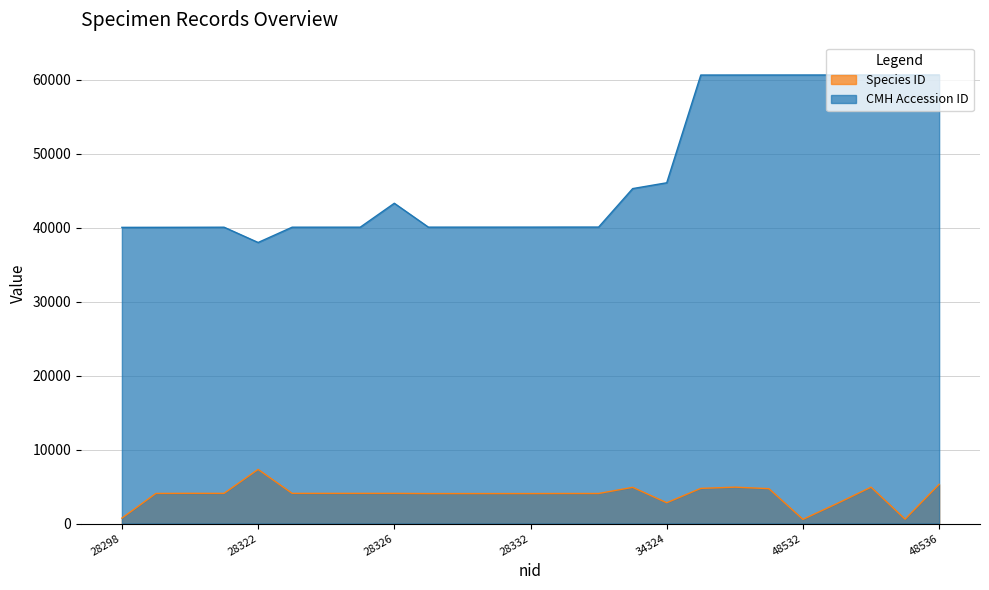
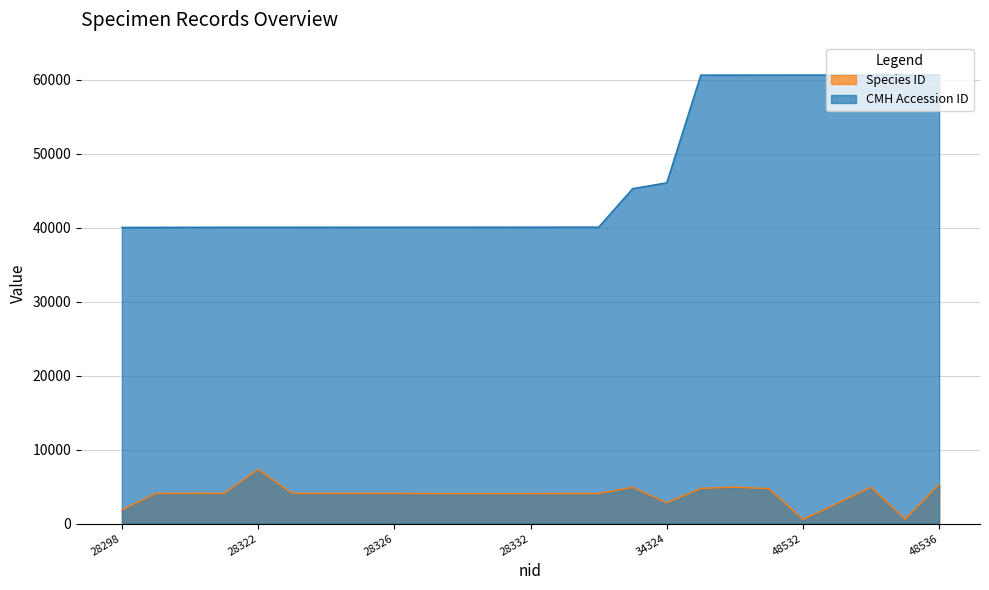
  {
    "Species ID": {
-     "28298": 1000,
+     "28298": 2000,
      "28322": 7000,
      "28326": 4000,
      "28332": 4000,
      "34324": 3000,
      "48532": 1000,
      "48536": 5000
    },
    "CMH Accession ID": {
      "28298": 40000,
-     "28322": 38000,
-     "28326": 43000,
+     "28322": 40000,
+     "28326": 40000,
      "28332": 40000,
      "34324": 46000,
      "48532": 61000
    }
  }
